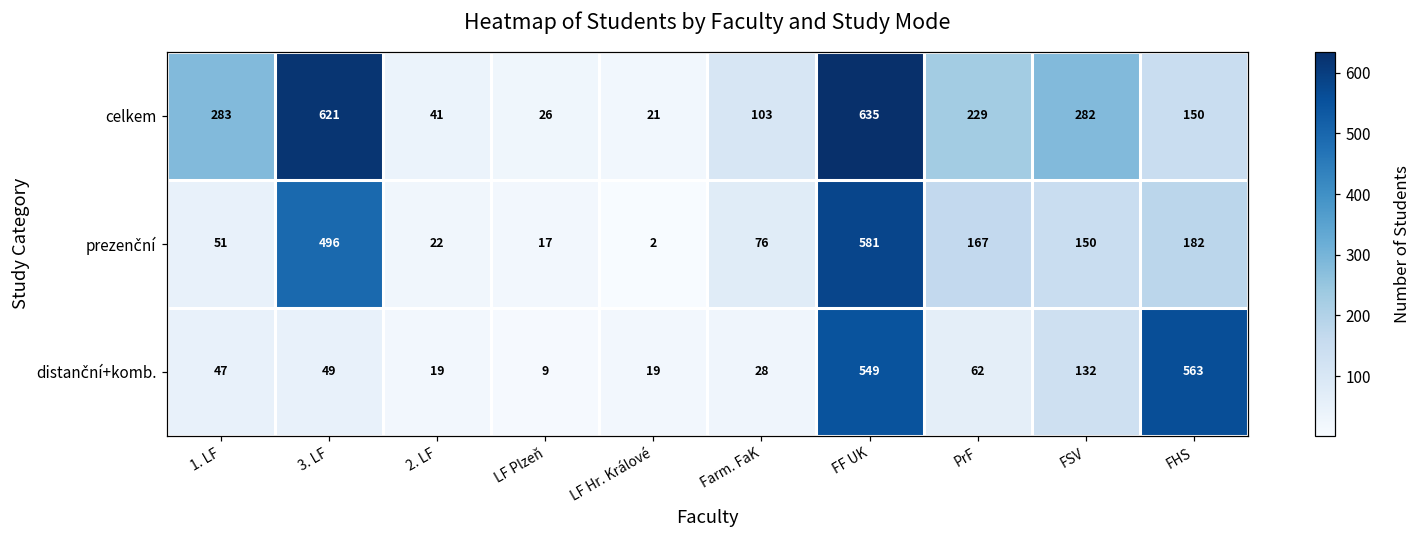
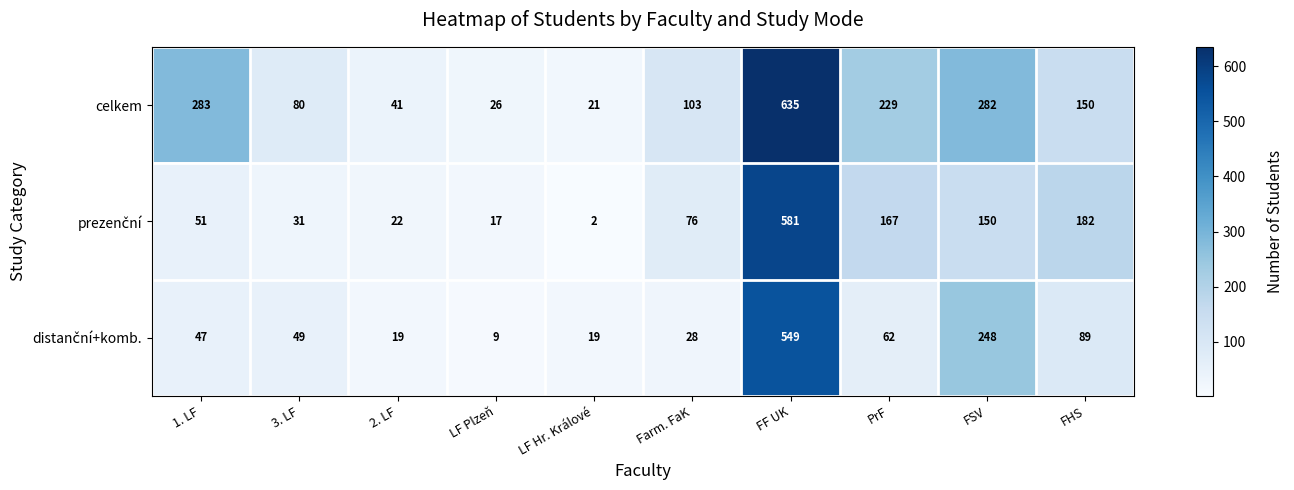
  {
    "celkem": {
      "1. LF": 283,
-     "3. LF": 621,
+     "3. LF": 80,
      "2. LF": 41,
      "LF Plzeň": 26,
      "LF Hr. Králové": 21,
      "Farm. FaK": 103,
      "FF UK": 635,
      "PrF": 229,
      "FSV": 282,
      "FHS": 150
    },
    "prezenční": {
      "1. LF": 51,
-     "3. LF": 496,
+     "3. LF": 31,
      "2. LF": 22,
      "LF Plzeň": 17,
      "LF Hr. Králové": 2,
      "Farm. FaK": 76,
      "FF UK": 581,
      "PrF": 167,
      "FSV": 150,
      "FHS": 182
    },
    "distanční+komb.": {
      "1. LF": 47,
      "3. LF": 49,
      "2. LF": 19,
      "LF Plzeň": 9,
      "LF Hr. Králové": 19,
      "Farm. FaK": 28,
      "FF UK": 549,
      "PrF": 62,
-     "FSV": 132,
-     "FHS": 563
+     "FSV": 248,
+     "FHS": 89
    }
  }
